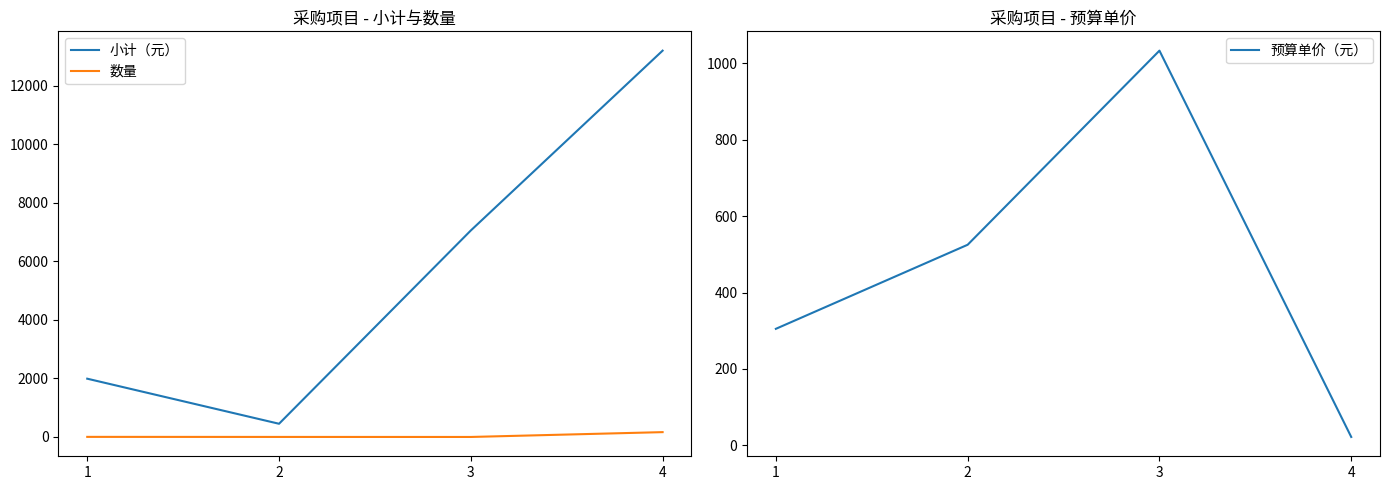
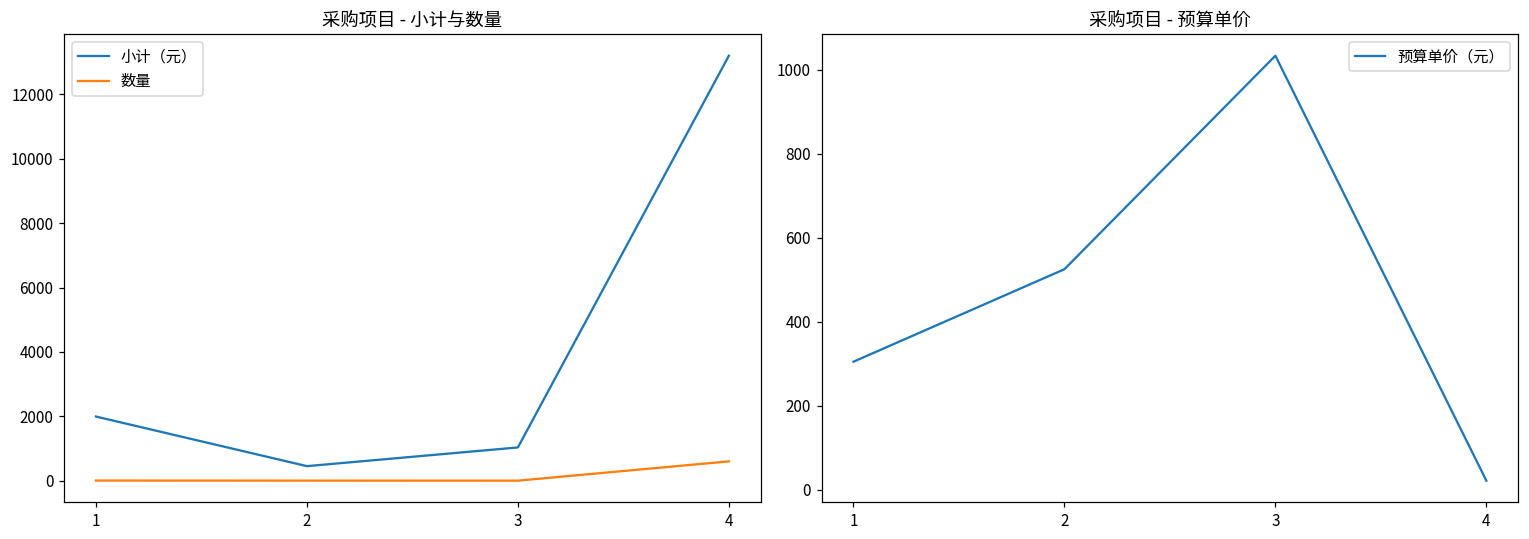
  {
    "采购项目 - 小计与数量": {
      "小计（元）": {
        "1": 2000,
        "2": 500,
-       "3": 7100,
+       "3": 1000,
        "4": 13200
      },
      "数量": {
        "1": 0,
        "2": 0,
        "3": 0,
-       "4": 200
+       "4": 600
      }
    },
    "采购项目 - 预算单价": {
      "1": 310,
      "2": 530,
      "3": 1030,
      "4": 20
    }
  }
